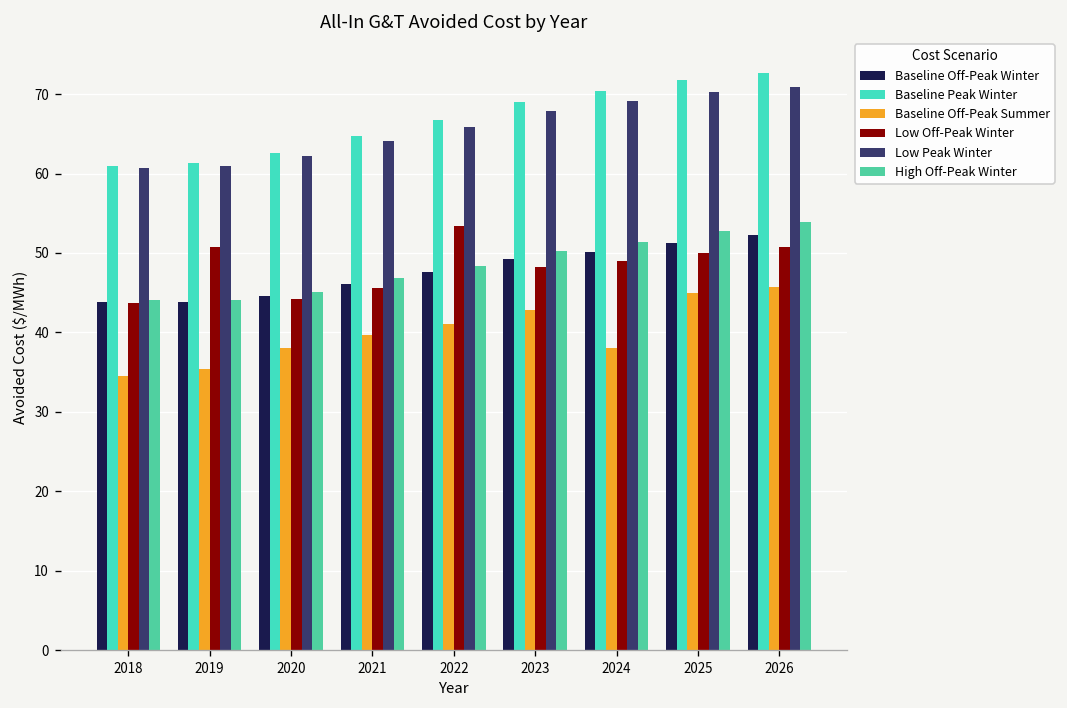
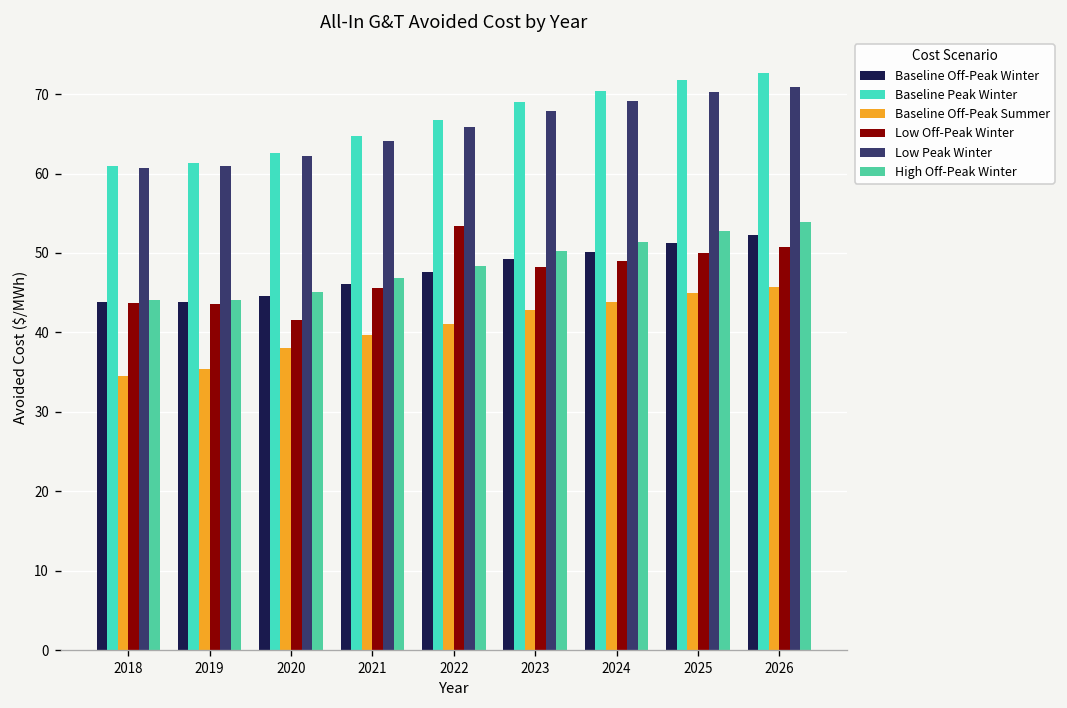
  {
    "Baseline Off-Peak Summer": {
      "2018": 35,
      "2019": 35,
      "2020": 38,
      "2021": 40,
      "2022": 41,
      "2023": 43,
-     "2024": 38,
+     "2024": 44,
      "2025": 45,
      "2026": 46
    },
    "Low Off-Peak Winter": {
      "2018": 44,
-     "2019": 51,
-     "2020": 44,
+     "2019": 44,
+     "2020": 42,
      "2021": 46,
      "2022": 53,
      "2023": 48,
      "2024": 49,
      "2025": 50,
      "2026": 51
    }
  }
